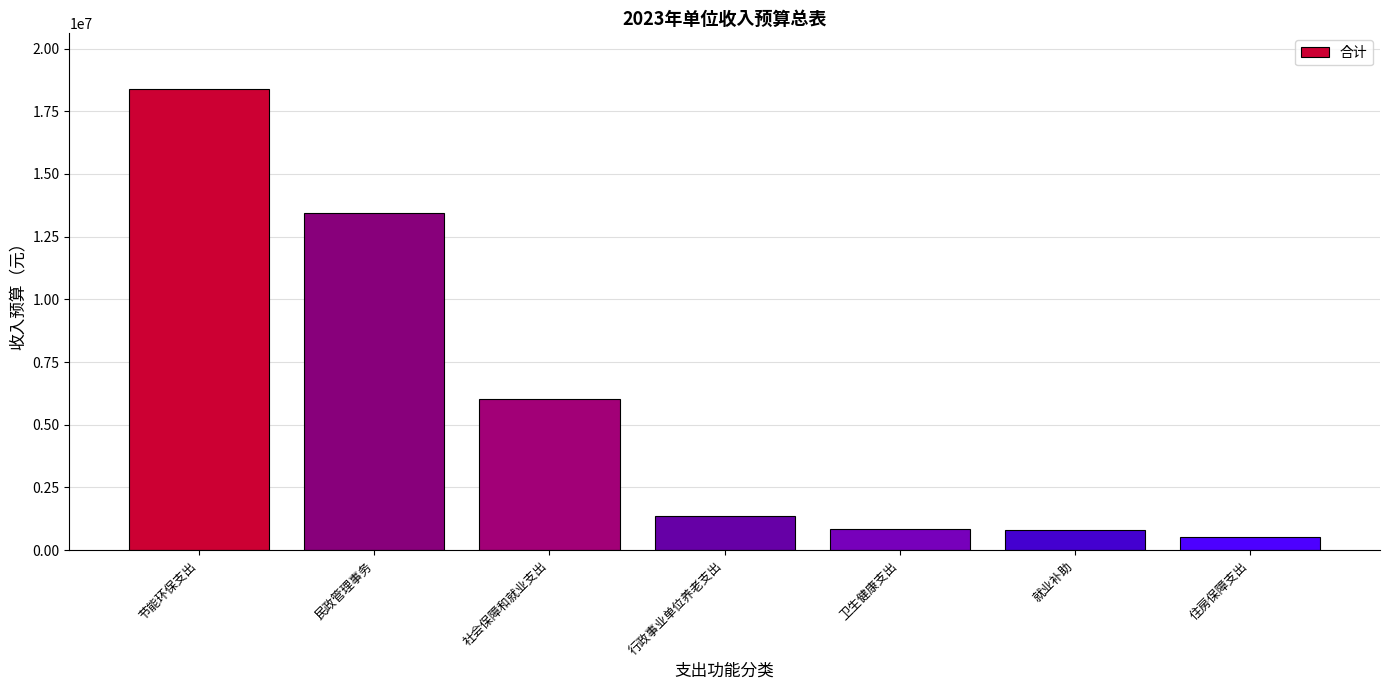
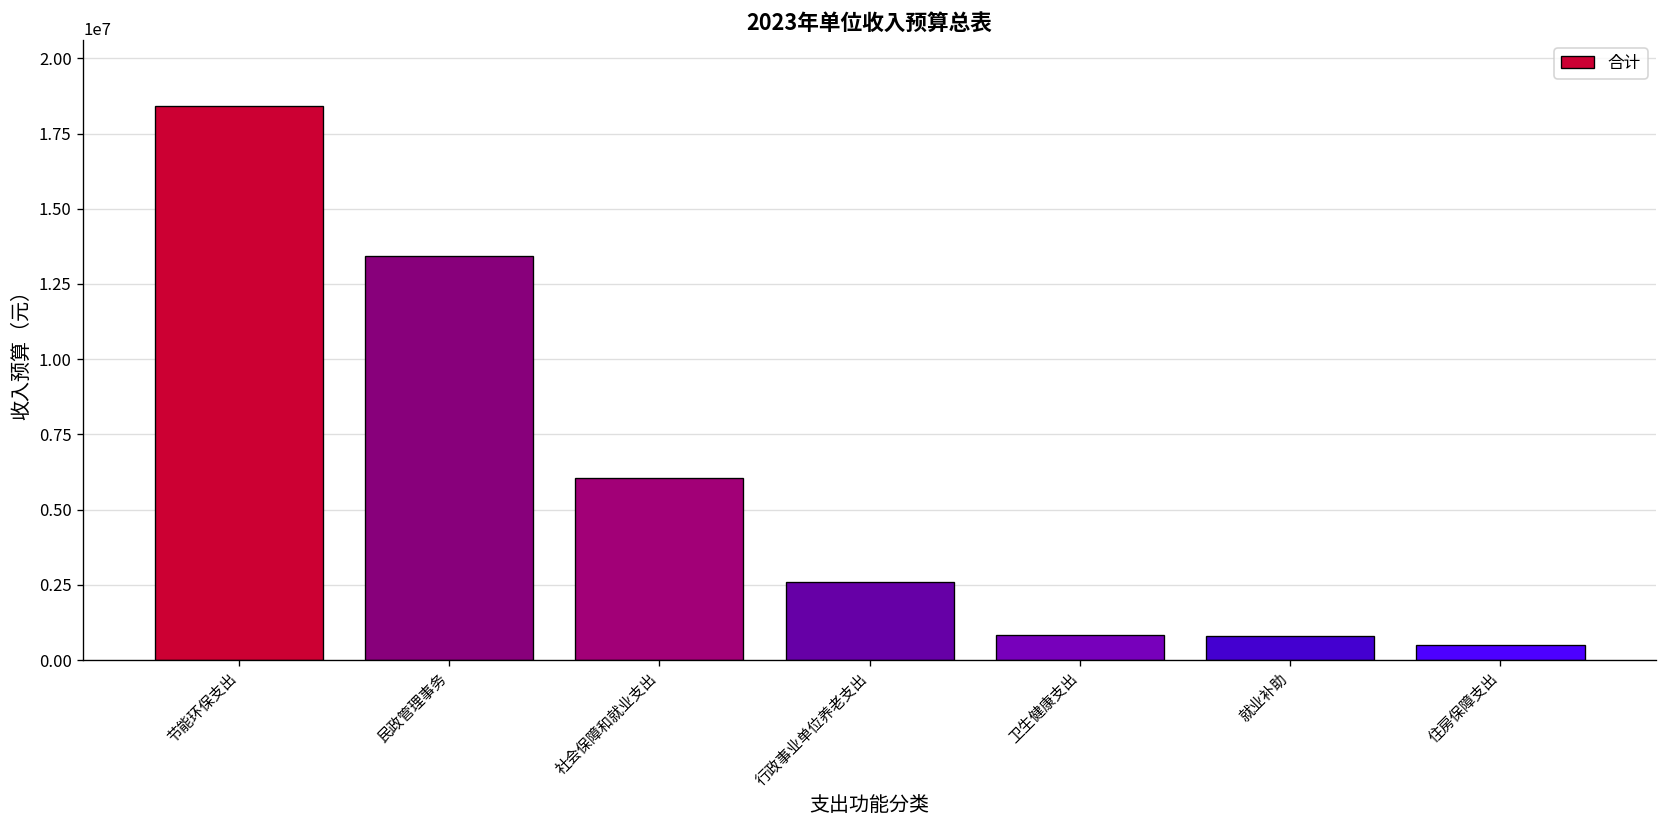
  {
    "节能环保支出": 18400000,
    "民政管理事务": 13400000,
    "社会保障和就业支出": 6000000,
-   "行政事业单位养老支出": 1400000,
+   "行政事业单位养老支出": 2600000,
    "卫生健康支出": 800000,
    "就业补助": 800000,
    "住房保障支出": 500000
  }
